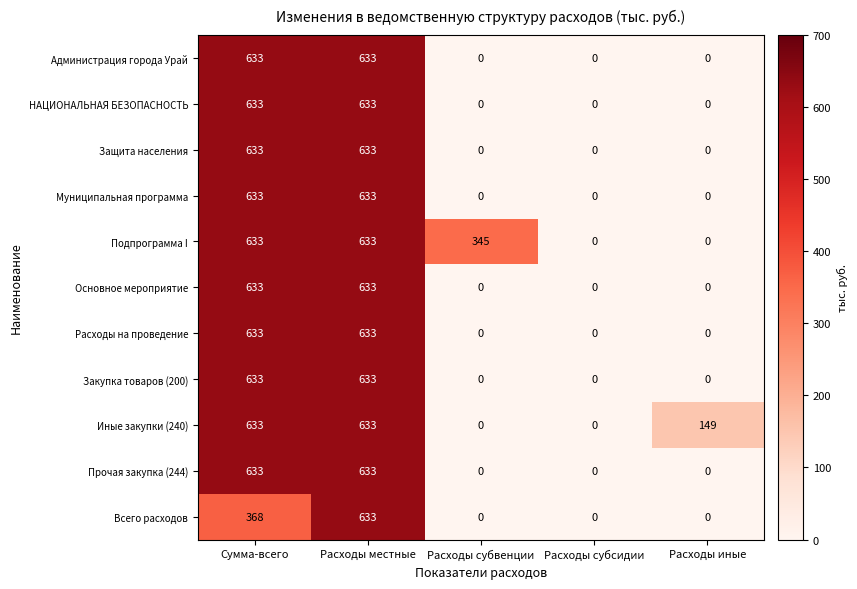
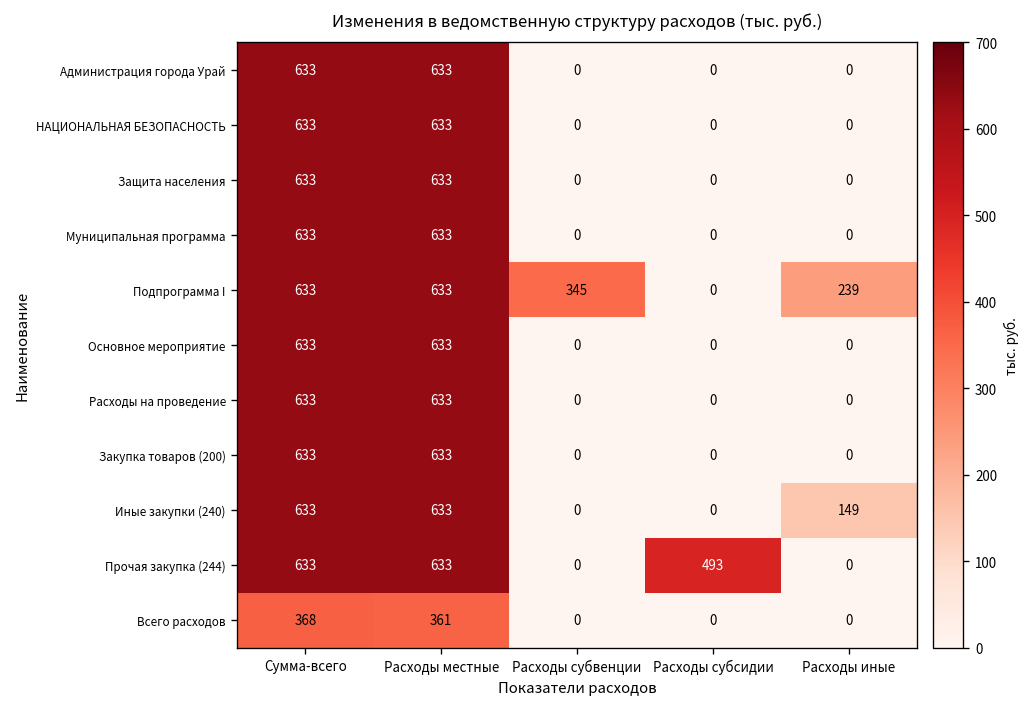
  {
    "Администрация города Урай": {
      "Сумма-всего": 633,
      "Расходы местные": 633,
      "Расходы субвенции": 0,
      "Расходы субсидии": 0,
      "Расходы иные": 0
    },
    "НАЦИОНАЛЬНАЯ БЕЗОПАСНОСТЬ": {
      "Сумма-всего": 633,
      "Расходы местные": 633,
      "Расходы субвенции": 0,
      "Расходы субсидии": 0,
      "Расходы иные": 0
    },
    "Защита населения": {
      "Сумма-всего": 633,
      "Расходы местные": 633,
      "Расходы субвенции": 0,
      "Расходы субсидии": 0,
      "Расходы иные": 0
    },
    "Муниципальная программа": {
      "Сумма-всего": 633,
      "Расходы местные": 633,
      "Расходы субвенции": 0,
      "Расходы субсидии": 0,
      "Расходы иные": 0
    },
    "Подпрограмма I": {
      "Сумма-всего": 633,
      "Расходы местные": 633,
      "Расходы субвенции": 345,
      "Расходы субсидии": 0,
-     "Расходы иные": 0
+     "Расходы иные": 239
    },
    "Основное мероприятие": {
      "Сумма-всего": 633,
      "Расходы местные": 633,
      "Расходы субвенции": 0,
      "Расходы субсидии": 0,
      "Расходы иные": 0
    },
    "Расходы на проведение": {
      "Сумма-всего": 633,
      "Расходы местные": 633,
      "Расходы субвенции": 0,
      "Расходы субсидии": 0,
      "Расходы иные": 0
    },
    "Закупка товаров (200)": {
      "Сумма-всего": 633,
      "Расходы местные": 633,
      "Расходы субвенции": 0,
      "Расходы субсидии": 0,
      "Расходы иные": 0
    },
    "Иные закупки (240)": {
      "Сумма-всего": 633,
      "Расходы местные": 633,
      "Расходы субвенции": 0,
      "Расходы субсидии": 0,
      "Расходы иные": 149
    },
    "Прочая закупка (244)": {
      "Сумма-всего": 633,
      "Расходы местные": 633,
      "Расходы субвенции": 0,
-     "Расходы субсидии": 0,
+     "Расходы субсидии": 493,
      "Расходы иные": 0
    },
    "Всего расходов": {
      "Сумма-всего": 368,
-     "Расходы местные": 633,
+     "Расходы местные": 361,
      "Расходы субвенции": 0,
      "Расходы субсидии": 0,
      "Расходы иные": 0
    }
  }
